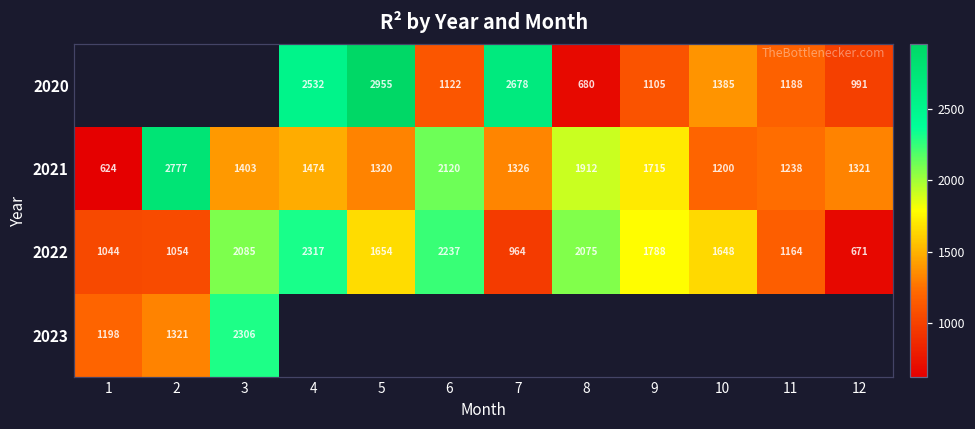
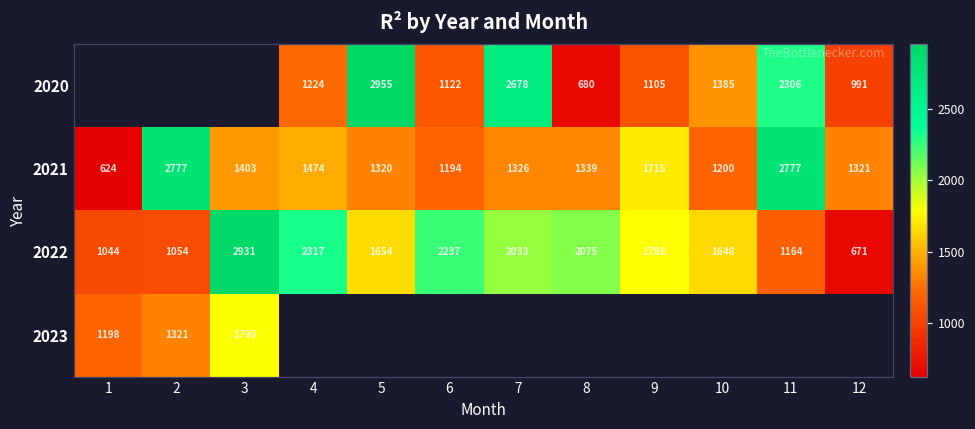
  {
    "2020": {
-     "4": 2532,
+     "4": 1224,
      "5": 2955,
      "6": 1122,
      "7": 2678,
      "8": 680,
      "9": 1105,
      "10": 1385,
-     "11": 1188,
+     "11": 2306,
      "12": 991
    },
    "2021": {
      "1": 624,
      "2": 2777,
      "3": 1403,
      "4": 1474,
      "5": 1320,
-     "6": 2120,
+     "6": 1194,
      "7": 1326,
-     "8": 1912,
+     "8": 1339,
      "9": 1715,
      "10": 1200,
-     "11": 1238,
+     "11": 2777,
      "12": 1321
    },
    "2022": {
      "1": 1044,
      "2": 1054,
-     "3": 2085,
+     "3": 2931,
      "4": 2317,
      "5": 1654,
      "6": 2237,
-     "7": 964,
+     "7": 2033,
      "8": 2075,
      "9": 1788,
      "10": 1648,
      "11": 1164,
      "12": 671
    },
    "2023": {
      "1": 1198,
      "2": 1321,
-     "3": 2306
+     "3": 1790
    }
  }
